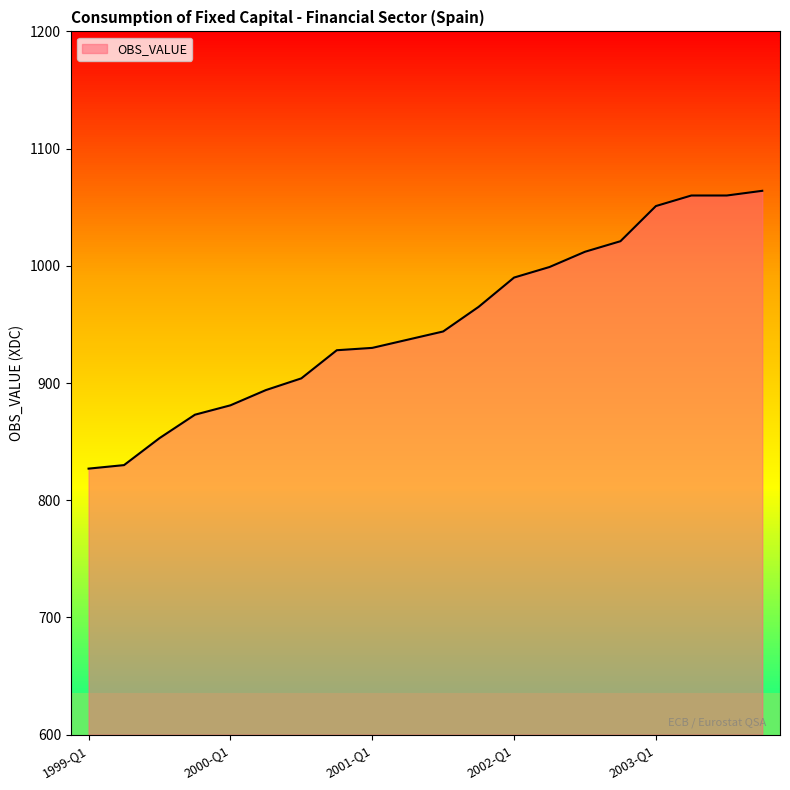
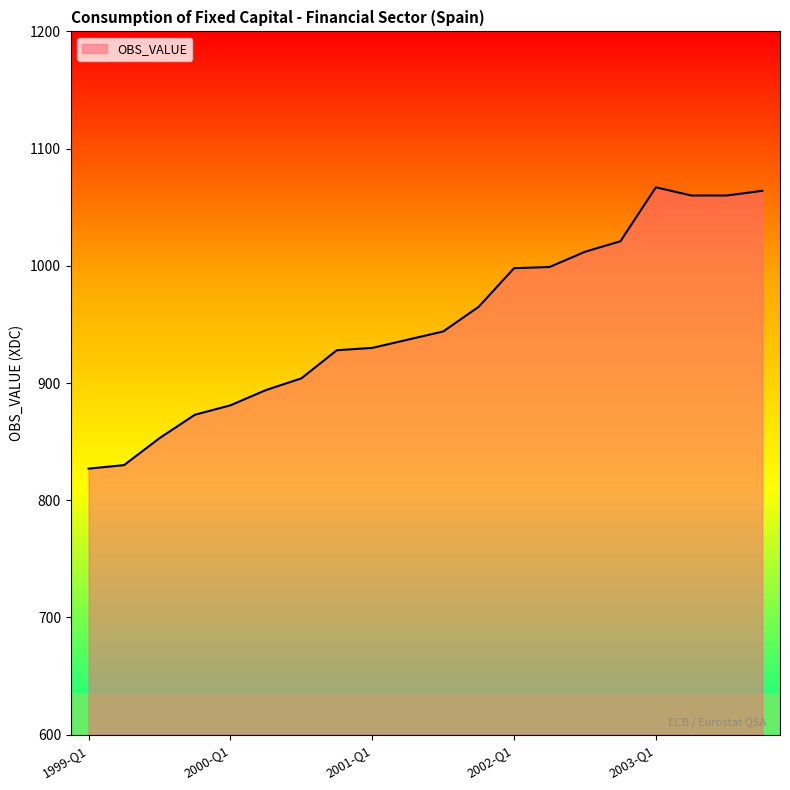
  {
    "OBS_VALUE": {
      "1999-Q1": 827,
      "2000-Q1": 881,
      "2001-Q1": 930,
-     "2002-Q1": 990,
-     "2003-Q1": 1051
+     "2002-Q1": 998,
+     "2003-Q1": 1067
    }
  }
